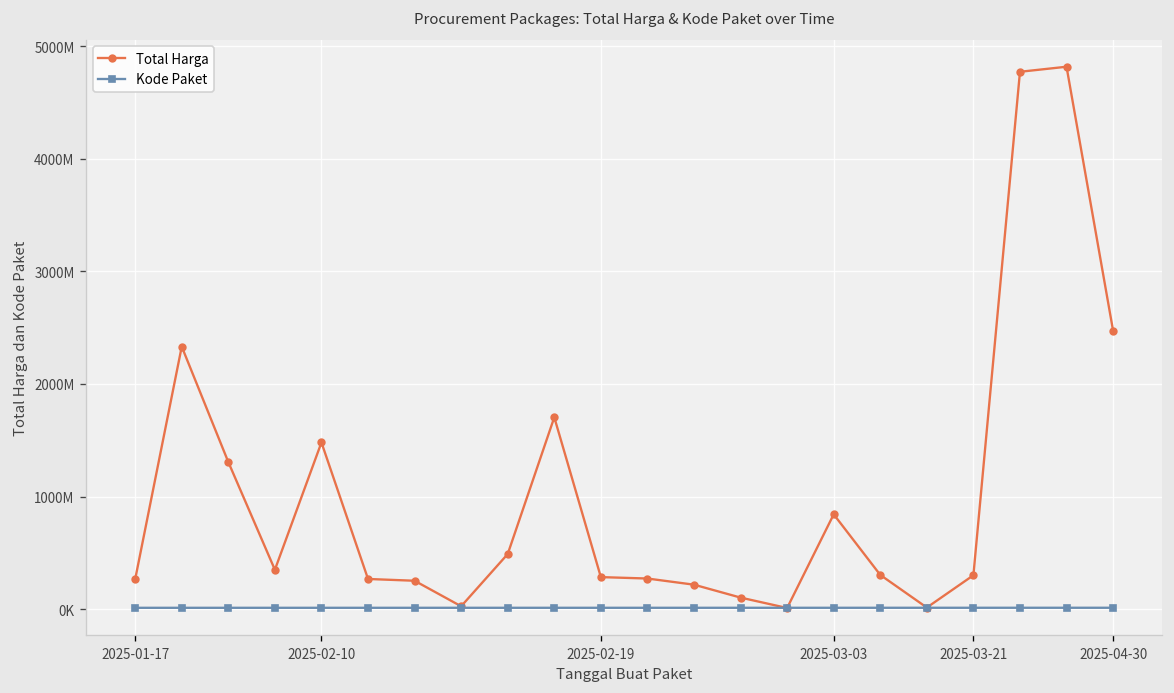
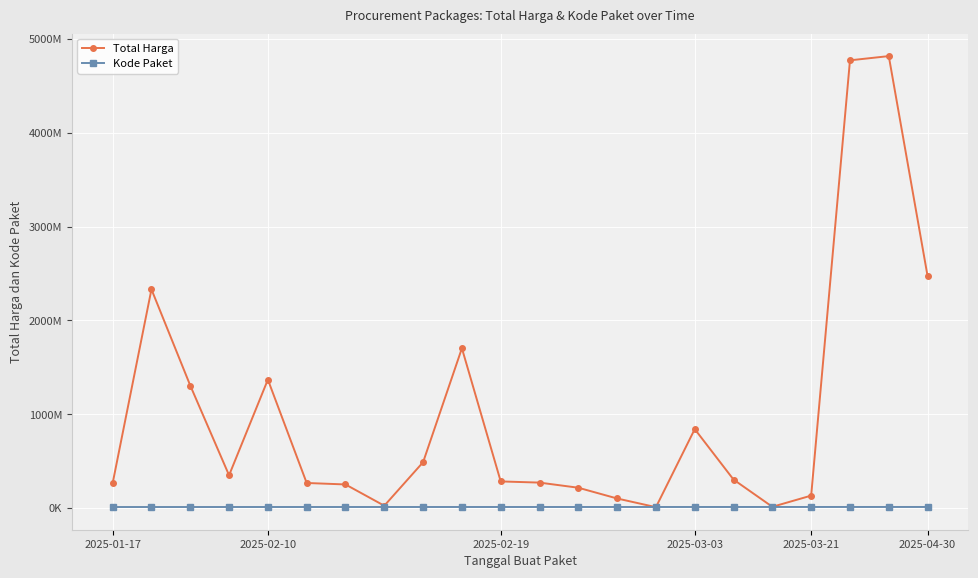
  {
    "Total Harga": {
      "2025-01-17": 300000000,
-     "2025-02-10": 1500000000,
+     "2025-02-10": 1400000000,
      "2025-02-19": 300000000,
      "2025-03-03": 800000000,
-     "2025-03-21": 300000000,
+     "2025-03-21": 100000000,
      "2025-04-30": 2500000000
    },
    "Kode Paket": {
      "2025-01-17": 0,
      "2025-02-10": 0,
      "2025-02-19": 0,
      "2025-03-03": 0,
      "2025-03-21": 0,
      "2025-04-30": 0
    }
  }
